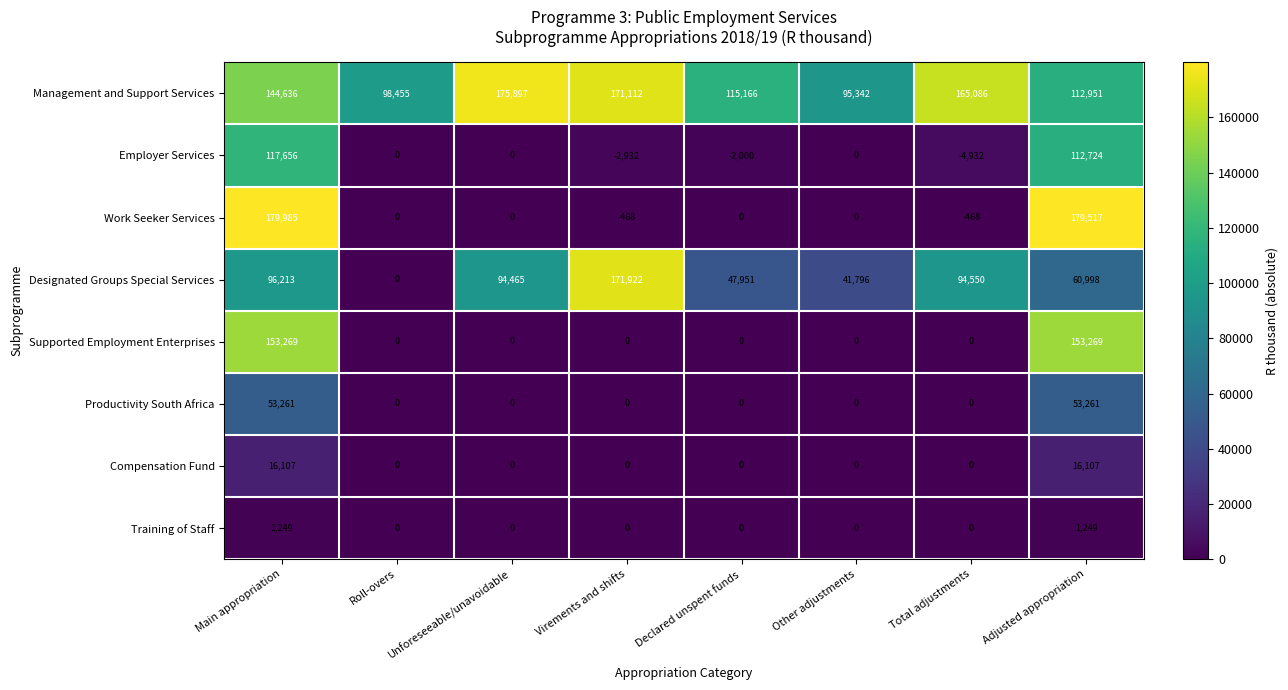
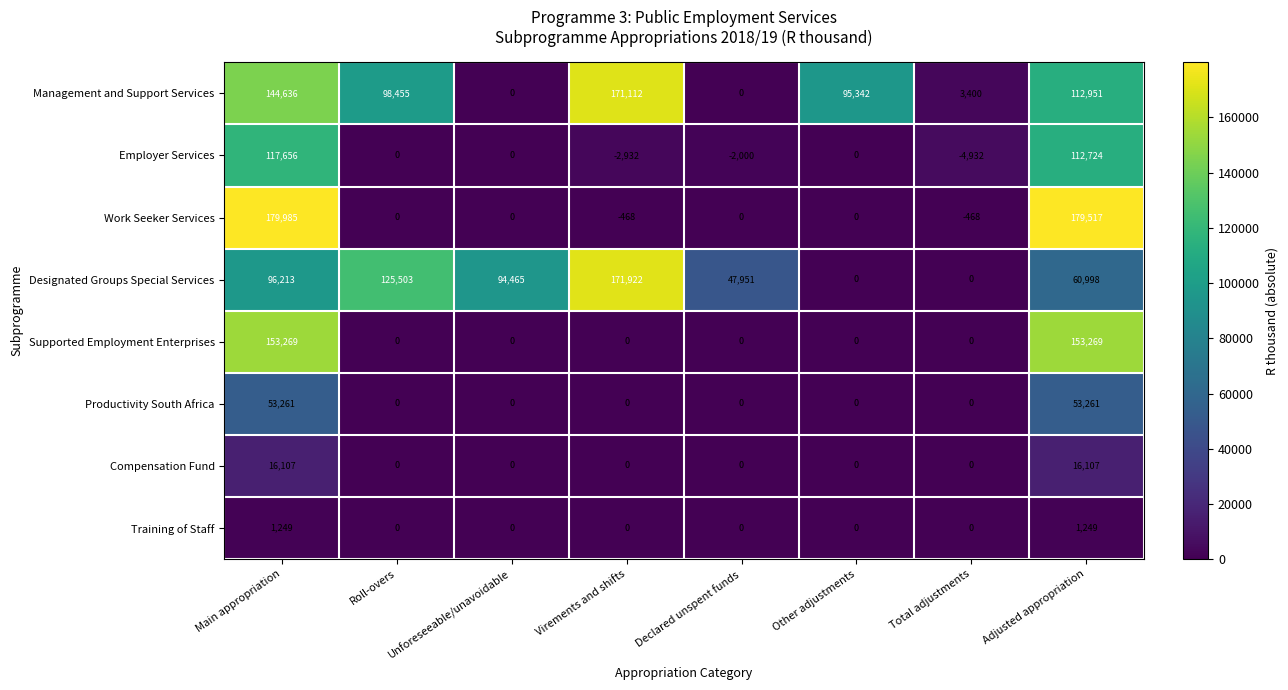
  {
    "Management and Support Services": {
      "Main appropriation": "144,636",
      "Roll-overs": "98,455",
-     "Unforeseeable/unavoidable": "175,897",
+     "Unforeseeable/unavoidable": "0",
      "Virements and shifts": "171,112",
-     "Declared unspent funds": "115,166",
+     "Declared unspent funds": "0",
      "Other adjustments": "95,342",
-     "Total adjustments": "165,086",
+     "Total adjustments": "3,400",
      "Adjusted appropriation": "112,951"
    },
    "Employer Services": {
      "Main appropriation": "117,656",
      "Roll-overs": "0",
      "Unforeseeable/unavoidable": "0",
      "Virements and shifts": "-2,932",
      "Declared unspent funds": "-2,000",
      "Other adjustments": "0",
      "Total adjustments": "-4,932",
      "Adjusted appropriation": "112,724"
    },
    "Work Seeker Services": {
      "Main appropriation": "179,985",
      "Roll-overs": "0",
      "Unforeseeable/unavoidable": "0",
      "Virements and shifts": "-468",
      "Declared unspent funds": "0",
      "Other adjustments": "0",
      "Total adjustments": "-468",
      "Adjusted appropriation": "179,517"
    },
    "Designated Groups Special Services": {
      "Main appropriation": "96,213",
-     "Roll-overs": "0",
+     "Roll-overs": "125,503",
      "Unforeseeable/unavoidable": "94,465",
      "Virements and shifts": "171,922",
      "Declared unspent funds": "47,951",
-     "Other adjustments": "41,796",
-     "Total adjustments": "94,550",
+     "Other adjustments": "0",
+     "Total adjustments": "0",
      "Adjusted appropriation": "60,998"
    },
    "Supported Employment Enterprises": {
      "Main appropriation": "153,269",
      "Roll-overs": "0",
      "Unforeseeable/unavoidable": "0",
      "Virements and shifts": "0",
      "Declared unspent funds": "0",
      "Other adjustments": "0",
      "Total adjustments": "0",
      "Adjusted appropriation": "153,269"
    },
    "Productivity South Africa": {
      "Main appropriation": "53,261",
      "Roll-overs": "0",
      "Unforeseeable/unavoidable": "0",
      "Virements and shifts": "0",
      "Declared unspent funds": "0",
      "Other adjustments": "0",
      "Total adjustments": "0",
      "Adjusted appropriation": "53,261"
    },
    "Compensation Fund": {
      "Main appropriation": "16,107",
      "Roll-overs": "0",
      "Unforeseeable/unavoidable": "0",
      "Virements and shifts": "0",
      "Declared unspent funds": "0",
      "Other adjustments": "0",
      "Total adjustments": "0",
      "Adjusted appropriation": "16,107"
    },
    "Training of Staff": {
      "Main appropriation": "1,249",
      "Roll-overs": "0",
      "Unforeseeable/unavoidable": "0",
      "Virements and shifts": "0",
      "Declared unspent funds": "0",
      "Other adjustments": "0",
      "Total adjustments": "0",
      "Adjusted appropriation": "1,249"
    }
  }
